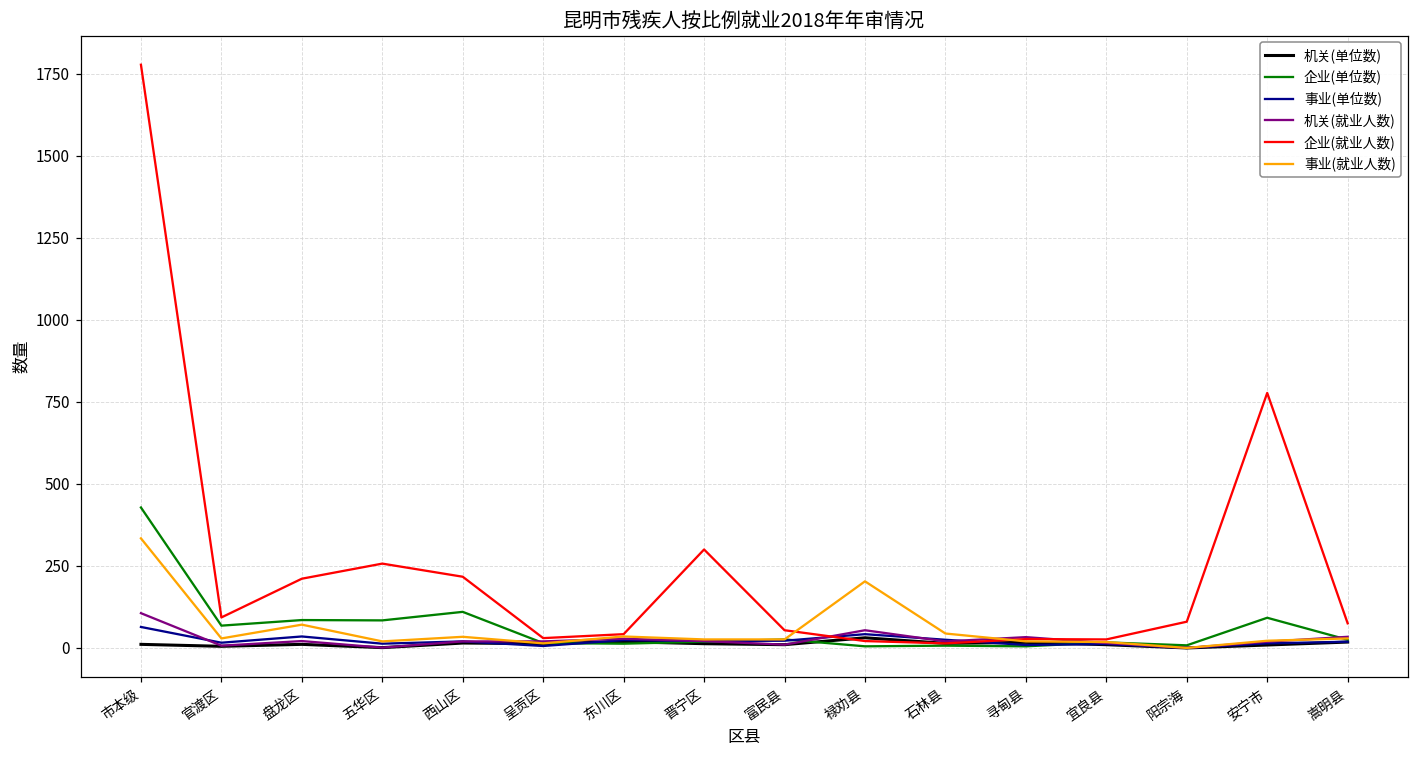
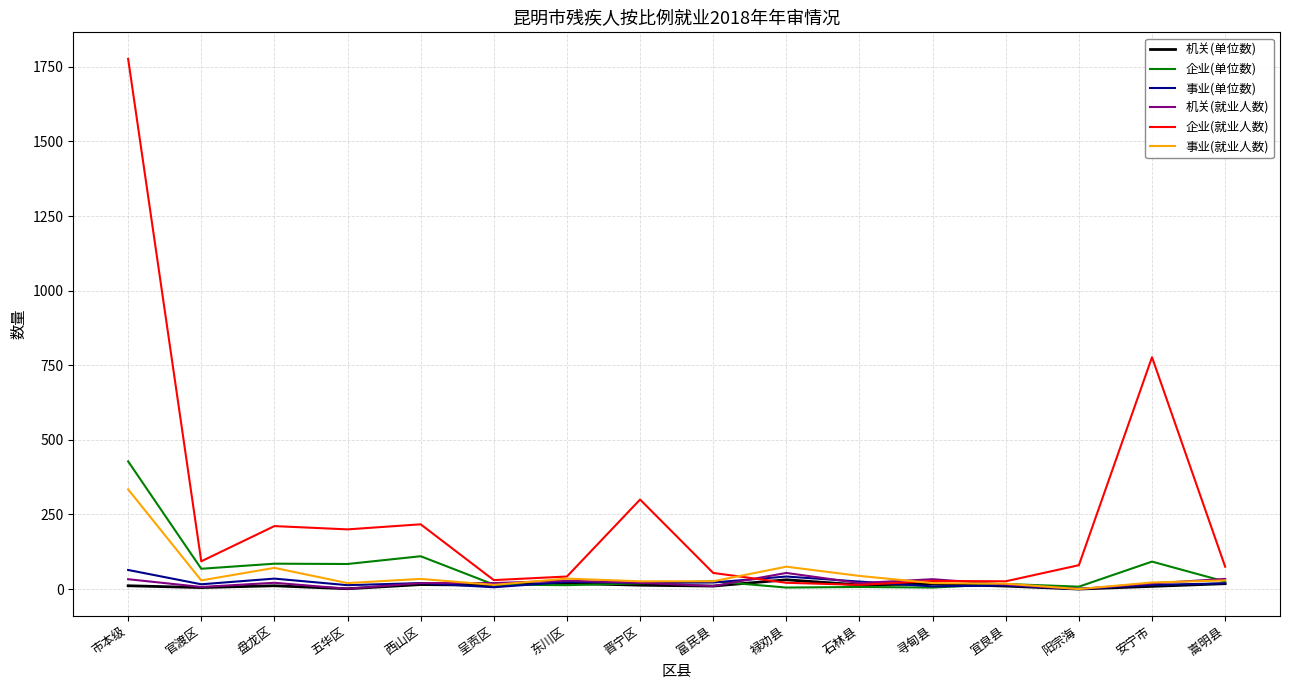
  {
    "机关(单位数)": {
      "市本级": 10,
      "盘龙区": 10,
      "禄劝县": 30
    },
    "企业(单位数)": {
      "市本级": 430,
      "官渡区": 70,
      "盘龙区": 90,
      "五华区": 80,
      "西山区": 110,
      "禄劝县": 10,
      "安宁市": 90
    },
    "事业(单位数)": {
      "市本级": 60,
      "官渡区": 20,
      "盘龙区": 40,
      "禄劝县": 40
    },
    "机关(就业人数)": {
-     "市本级": 110,
+     "市本级": 30,
      "盘龙区": 20,
      "禄劝县": 50
    },
    "企业(就业人数)": {
      "市本级": 1780,
      "官渡区": 90,
      "盘龙区": 210,
-     "五华区": 260,
+     "五华区": 200,
      "西山区": 220,
      "呈贡区": 30,
      "晋宁区": 300,
      "富民县": 50,
      "禄劝县": 20,
      "阳宗海": 80,
      "安宁市": 780,
      "嵩明县": 80
    },
    "事业(就业人数)": {
      "市本级": 330,
      "官渡区": 30,
      "盘龙区": 70,
      "西山区": 30,
-     "禄劝县": 200,
+     "禄劝县": 80,
      "石林县": 40
    }
  }
